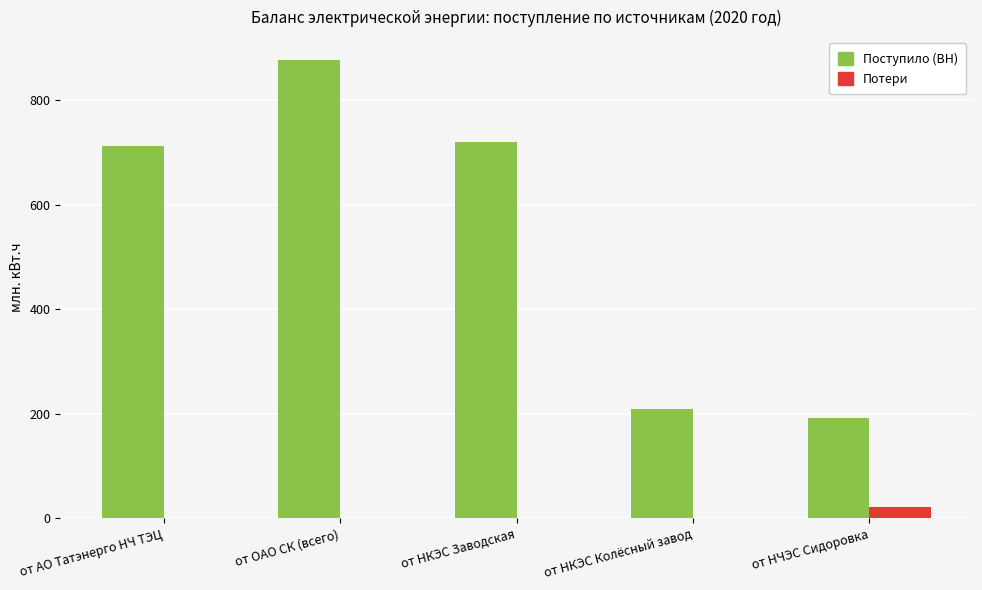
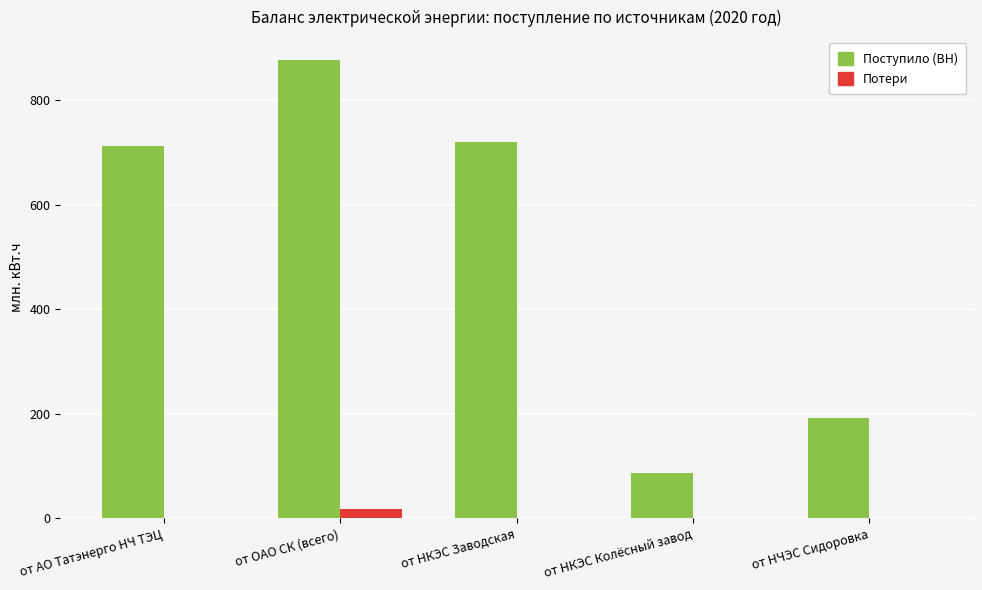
  {
    "Поступило (ВН)": {
      "от АО Татэнерго НЧ ТЭЦ": 710,
      "от ОАО СК (всего)": 880,
      "от НКЭС Заводская": 720,
-     "от НКЭС Колёсный завод": 210,
+     "от НКЭС Колёсный завод": 90,
      "от НЧЭС Сидоровка": 190
    },
    "Потери": {
      "от АО Татэнерго НЧ ТЭЦ": 0,
-     "от ОАО СК (всего)": 0,
+     "от ОАО СК (всего)": 20,
      "от НКЭС Заводская": 0,
      "от НКЭС Колёсный завод": 0,
-     "от НЧЭС Сидоровка": 20
+     "от НЧЭС Сидоровка": 0
    }
  }
